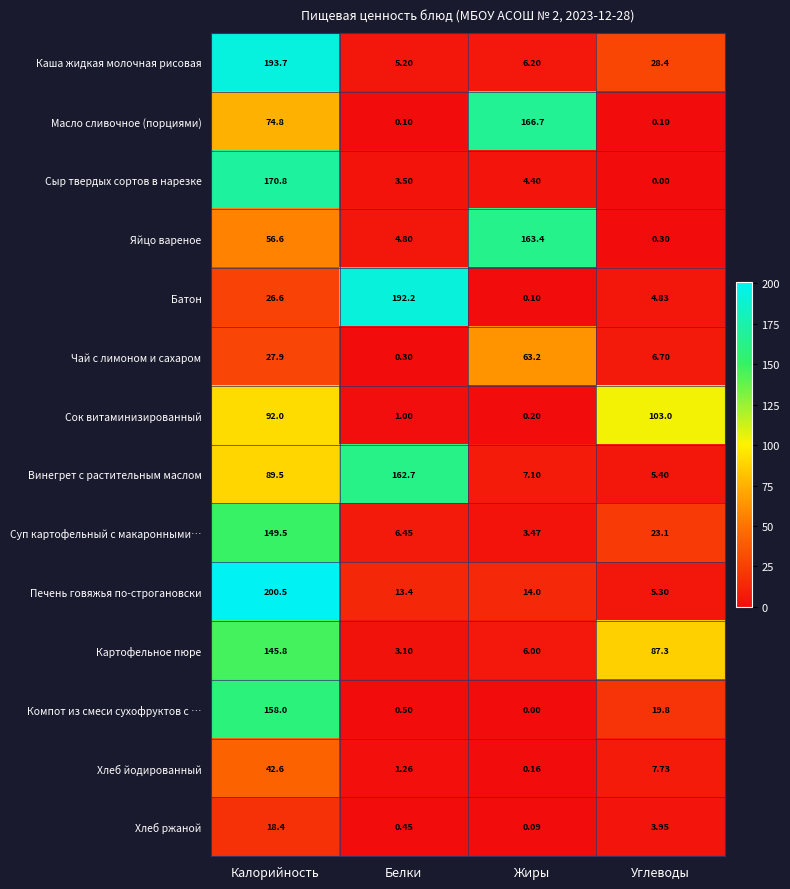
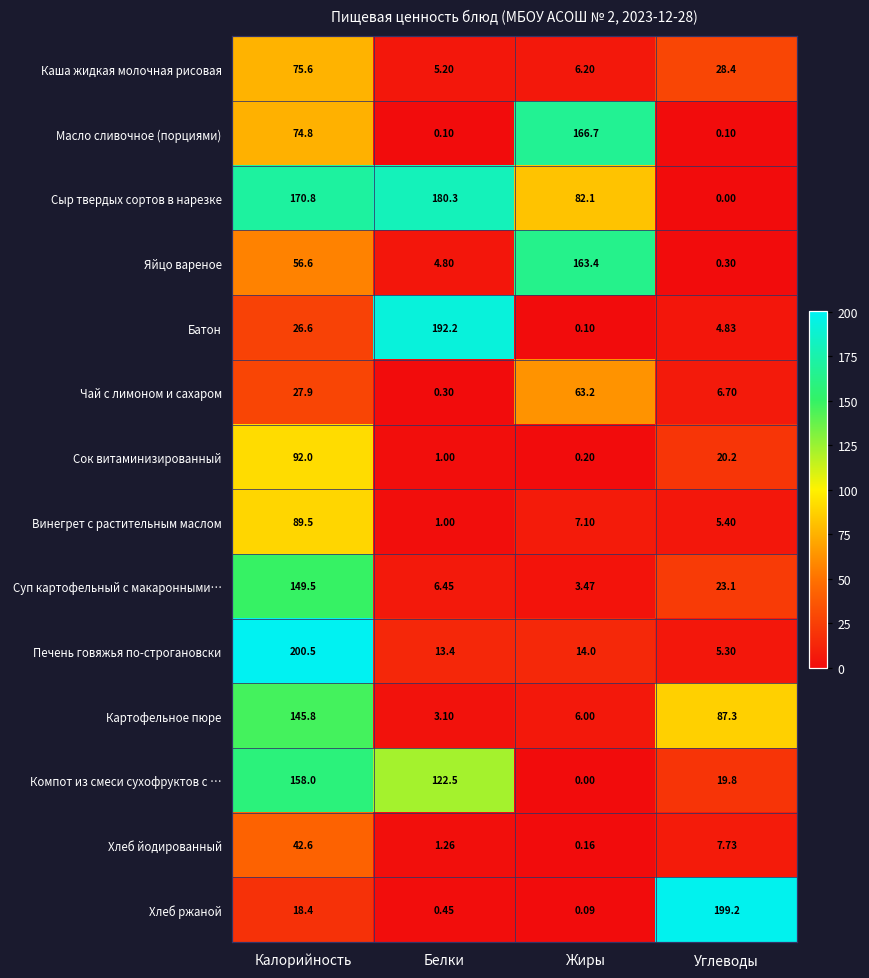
  {
    "Каша жидкая молочная рисовая": {
-     "Калорийность": 193.7,
+     "Калорийность": 75.6,
      "Белки": 5.20,
      "Жиры": 6.20,
      "Углеводы": 28.4
    },
    "Масло сливочное (порциями)": {
      "Калорийность": 74.8,
      "Белки": 0.10,
      "Жиры": 166.7,
      "Углеводы": 0.10
    },
    "Сыр твердых сортов в нарезке": {
      "Калорийность": 170.8,
-     "Белки": 3.50,
-     "Жиры": 4.40,
+     "Белки": 180.3,
+     "Жиры": 82.1,
      "Углеводы": 0.00
    },
    "Яйцо вареное": {
      "Калорийность": 56.6,
      "Белки": 4.80,
      "Жиры": 163.4,
      "Углеводы": 0.30
    },
    "Батон": {
      "Калорийность": 26.6,
      "Белки": 192.2,
      "Жиры": 0.10,
      "Углеводы": 4.83
    },
    "Чай с лимоном и сахаром": {
      "Калорийность": 27.9,
      "Белки": 0.30,
      "Жиры": 63.2,
      "Углеводы": 6.70
    },
    "Сок витаминизированный": {
      "Калорийность": 92.0,
      "Белки": 1.00,
      "Жиры": 0.20,
-     "Углеводы": 103.0
+     "Углеводы": 20.2
    },
    "Винегрет с растительным маслом": {
      "Калорийность": 89.5,
-     "Белки": 162.7,
+     "Белки": 1.00,
      "Жиры": 7.10,
      "Углеводы": 5.40
    },
    "Суп картофельный с макаронными…": {
      "Калорийность": 149.5,
      "Белки": 6.45,
      "Жиры": 3.47,
      "Углеводы": 23.1
    },
    "Печень говяжья по-строгановски": {
      "Калорийность": 200.5,
      "Белки": 13.4,
      "Жиры": 14.0,
      "Углеводы": 5.30
    },
    "Картофельное пюре": {
      "Калорийность": 145.8,
      "Белки": 3.10,
      "Жиры": 6.00,
      "Углеводы": 87.3
    },
    "Компот из смеси сухофруктов с …": {
      "Калорийность": 158.0,
-     "Белки": 0.50,
+     "Белки": 122.5,
      "Жиры": 0.00,
      "Углеводы": 19.8
    },
    "Хлеб йодированный": {
      "Калорийность": 42.6,
      "Белки": 1.26,
      "Жиры": 0.16,
      "Углеводы": 7.73
    },
    "Хлеб ржаной": {
      "Калорийность": 18.4,
      "Белки": 0.45,
      "Жиры": 0.09,
-     "Углеводы": 3.95
+     "Углеводы": 199.2
    }
  }
